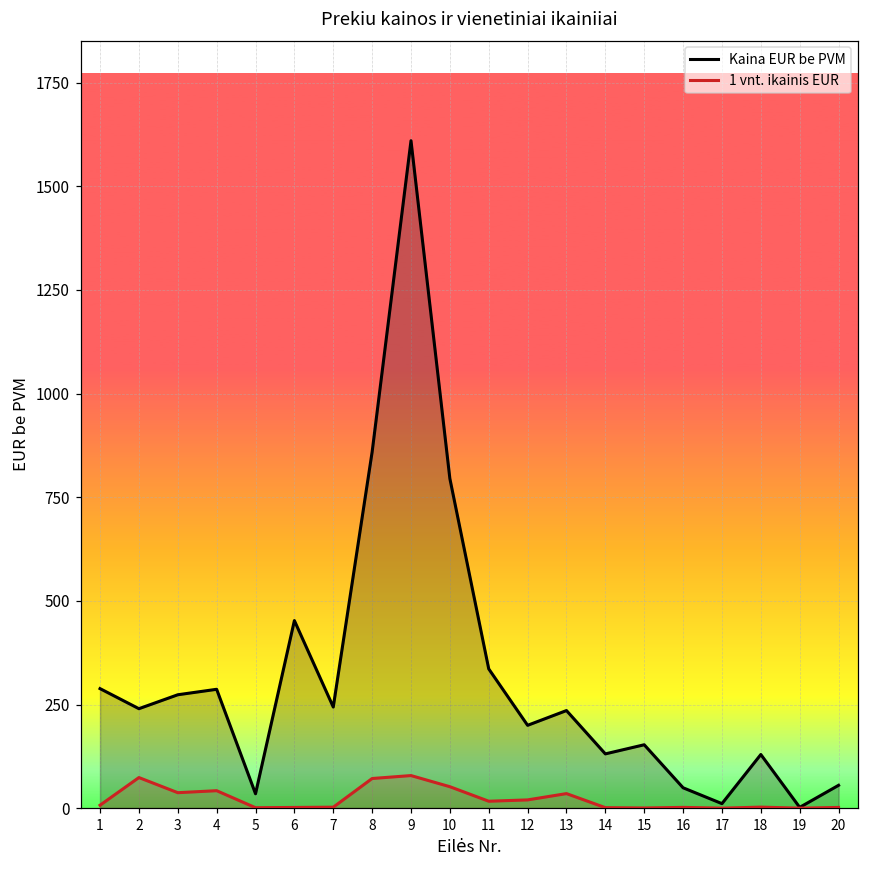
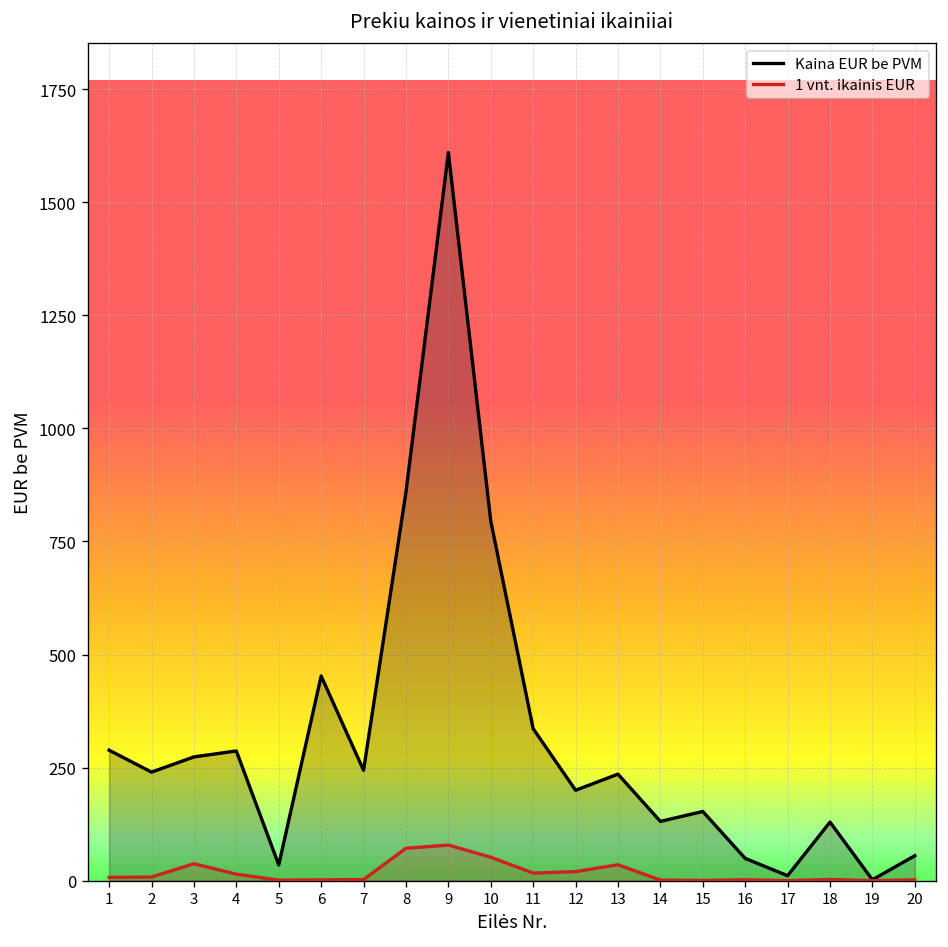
  {
    "1 vnt. ikainis EUR": {
      "1": 10,
-     "2": 70,
+     "2": 10,
      "3": 40,
-     "4": 40,
+     "4": 10,
      "5": 0,
      "6": 0,
      "7": 0,
      "8": 70,
      "9": 80,
      "10": 50,
      "11": 20,
      "12": 20,
      "13": 40,
      "14": 0,
      "15": 0,
      "16": 0,
      "17": 0,
      "18": 0,
      "20": 0
    }
  }
